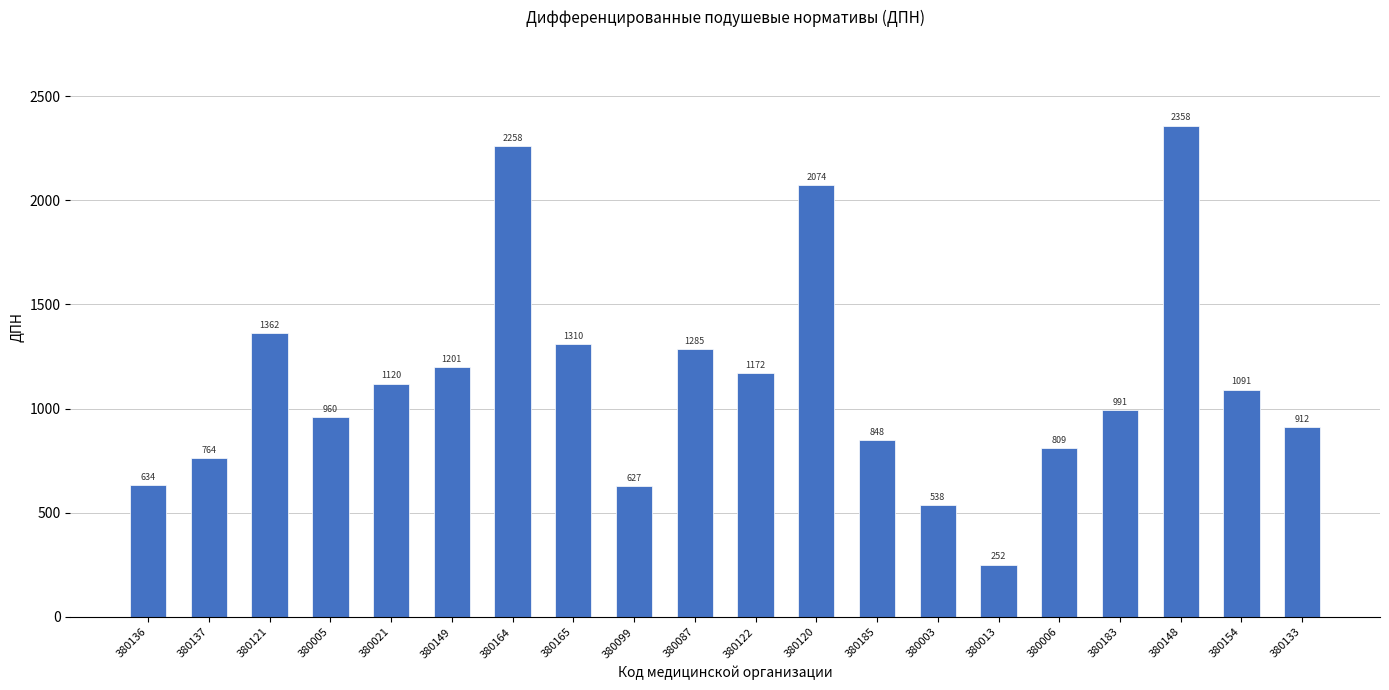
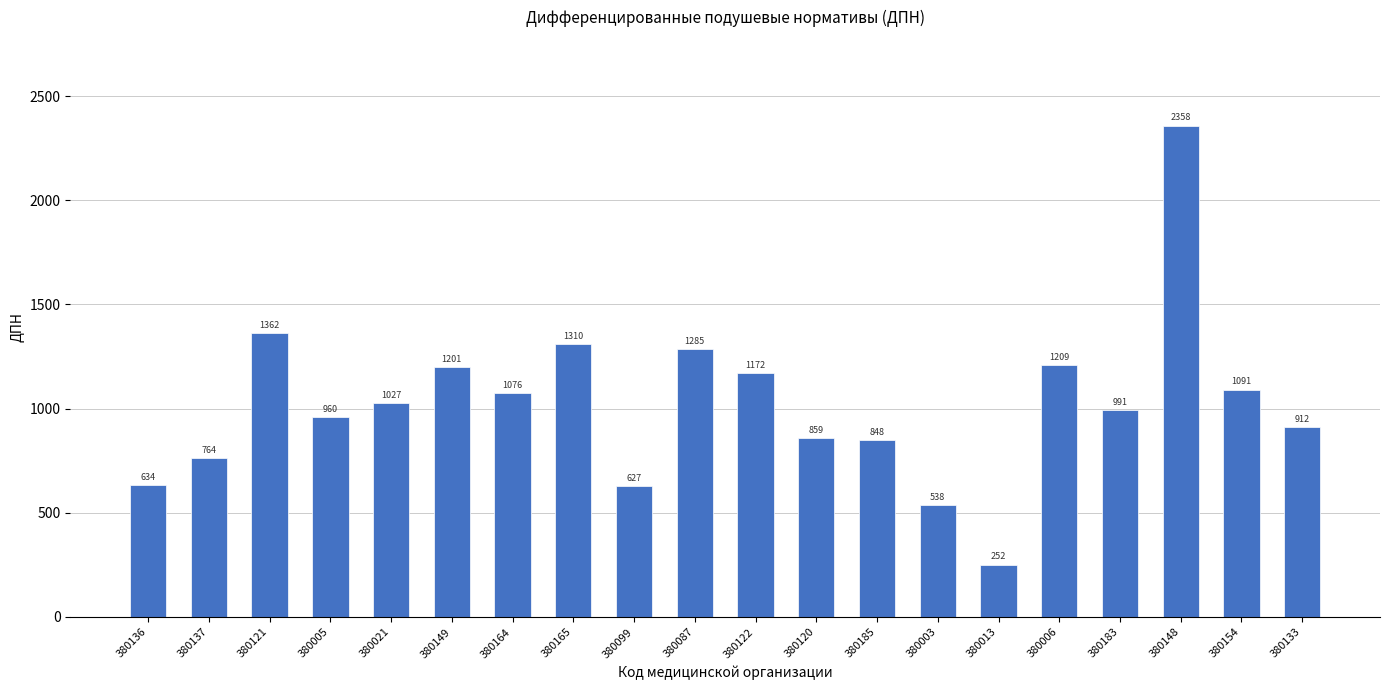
  {
    "380136": 634,
    "380137": 764,
    "380121": 1362,
    "380005": 960,
-   "380021": 1120,
+   "380021": 1027,
    "380149": 1201,
-   "380164": 2258,
+   "380164": 1076,
    "380165": 1310,
    "380099": 627,
    "380087": 1285,
    "380122": 1172,
-   "380120": 2074,
+   "380120": 859,
    "380185": 848,
    "380003": 538,
    "380013": 252,
-   "380006": 809,
+   "380006": 1209,
    "380183": 991,
    "380148": 2358,
    "380154": 1091,
    "380133": 912
  }
